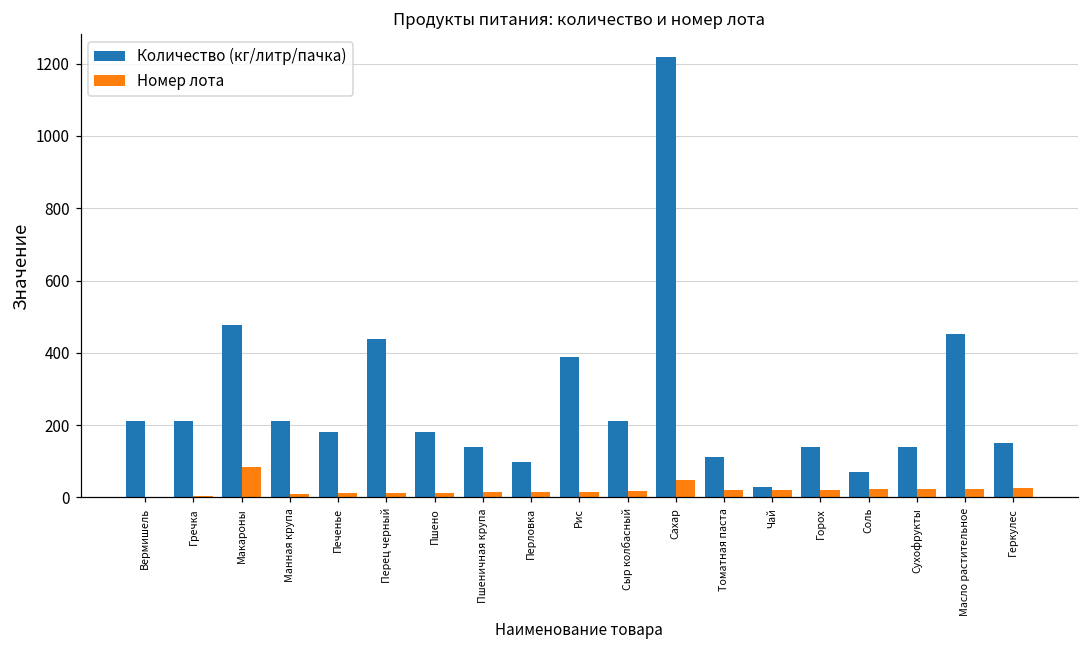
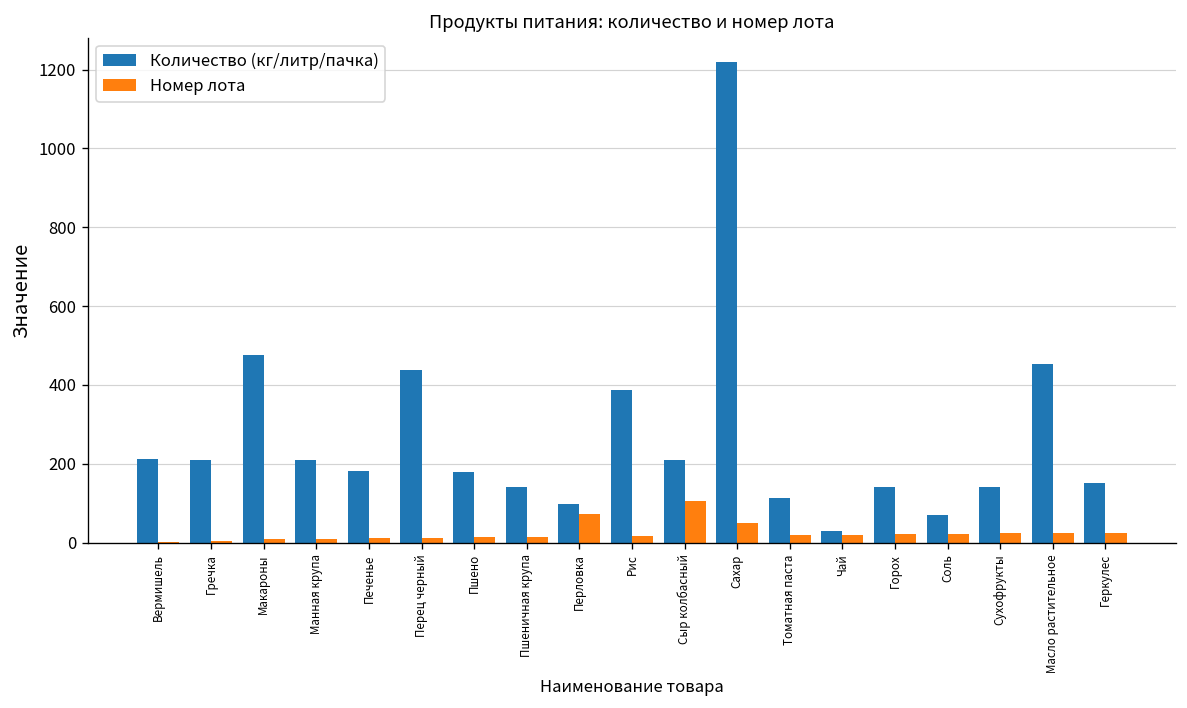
  {
    "Количество (кг/литр/пачка)": {
      "Вермишель": 210,
      "Гречка": 210,
      "Макароны": 480,
      "Манная крупа": 210,
      "Печенье": 180,
      "Перец черный": 440,
      "Пшено": 180,
      "Пшеничная крупа": 140,
      "Перловка": 100,
      "Рис": 390,
      "Сыр колбасный": 210,
      "Сахар": 1220,
      "Томатная паста": 110,
      "Чай": 30,
      "Горох": 140,
      "Соль": 70,
      "Сухофрукты": 140,
      "Масло растительное": 450,
      "Геркулес": 150
    },
    "Номер лота": {
-     "Макароны": 80,
+     "Макароны": 10,
      "Манная крупа": 10,
      "Печенье": 10,
      "Перец черный": 10,
      "Пшено": 10,
      "Пшеничная крупа": 10,
-     "Перловка": 20,
+     "Перловка": 70,
      "Рис": 20,
-     "Сыр колбасный": 20,
+     "Сыр колбасный": 110,
      "Сахар": 50,
      "Томатная паста": 20,
      "Чай": 20,
      "Горох": 20,
      "Соль": 20,
      "Сухофрукты": 20,
      "Масло растительное": 20,
      "Геркулес": 30
    }
  }
